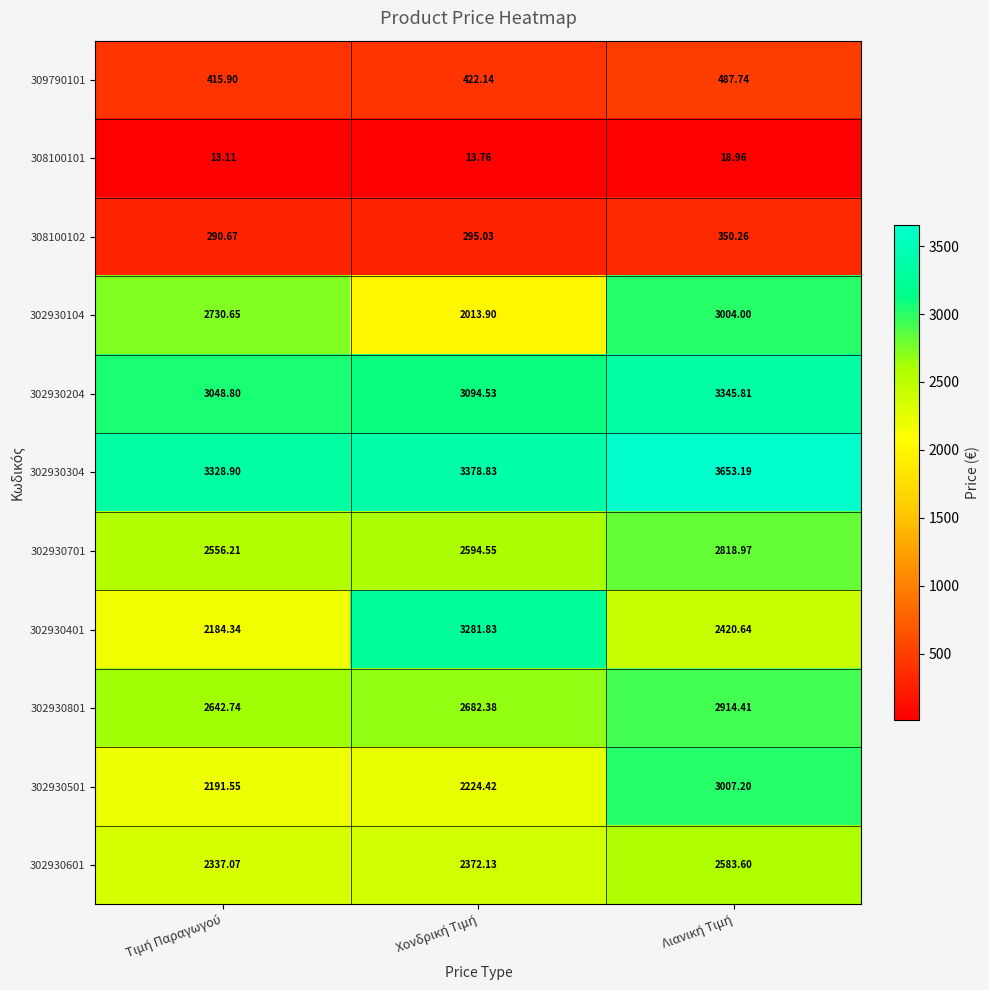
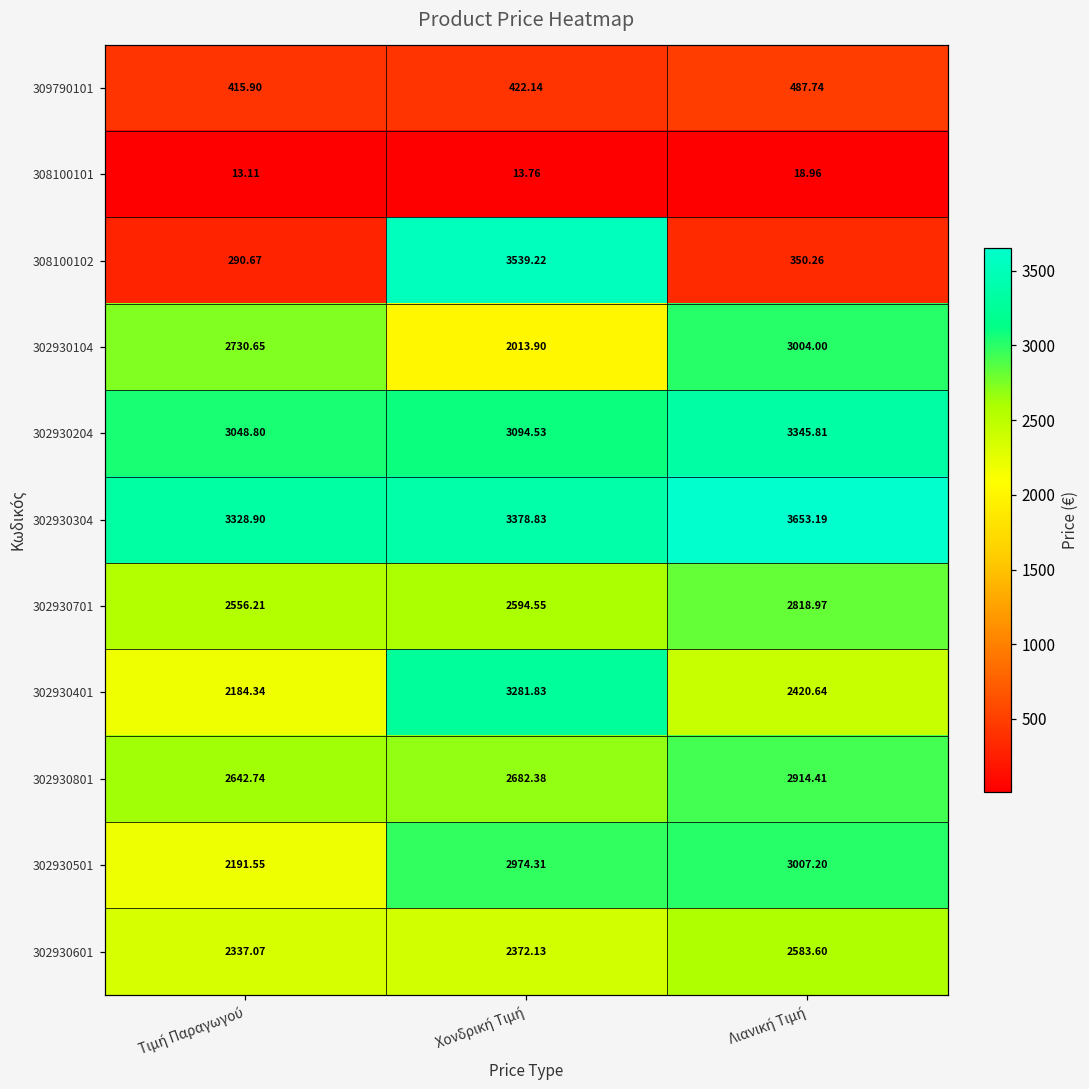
  {
    "309790101": {
      "Τιμή Παραγωγού": 415.90,
      "Χονδρική Τιμή": 422.14,
      "Λιανική Τιμή": 487.74
    },
    "308100101": {
      "Τιμή Παραγωγού": 13.11,
      "Χονδρική Τιμή": 13.76,
      "Λιανική Τιμή": 18.96
    },
    "308100102": {
      "Τιμή Παραγωγού": 290.67,
-     "Χονδρική Τιμή": 295.03,
+     "Χονδρική Τιμή": 3539.22,
      "Λιανική Τιμή": 350.26
    },
    "302930104": {
      "Τιμή Παραγωγού": 2730.65,
      "Χονδρική Τιμή": 2013.90,
      "Λιανική Τιμή": 3004.00
    },
    "302930204": {
      "Τιμή Παραγωγού": 3048.80,
      "Χονδρική Τιμή": 3094.53,
      "Λιανική Τιμή": 3345.81
    },
    "302930304": {
      "Τιμή Παραγωγού": 3328.90,
      "Χονδρική Τιμή": 3378.83,
      "Λιανική Τιμή": 3653.19
    },
    "302930701": {
      "Τιμή Παραγωγού": 2556.21,
      "Χονδρική Τιμή": 2594.55,
      "Λιανική Τιμή": 2818.97
    },
    "302930401": {
      "Τιμή Παραγωγού": 2184.34,
      "Χονδρική Τιμή": 3281.83,
      "Λιανική Τιμή": 2420.64
    },
    "302930801": {
      "Τιμή Παραγωγού": 2642.74,
      "Χονδρική Τιμή": 2682.38,
      "Λιανική Τιμή": 2914.41
    },
    "302930501": {
      "Τιμή Παραγωγού": 2191.55,
-     "Χονδρική Τιμή": 2224.42,
+     "Χονδρική Τιμή": 2974.31,
      "Λιανική Τιμή": 3007.20
    },
    "302930601": {
      "Τιμή Παραγωγού": 2337.07,
      "Χονδρική Τιμή": 2372.13,
      "Λιανική Τιμή": 2583.60
    }
  }
